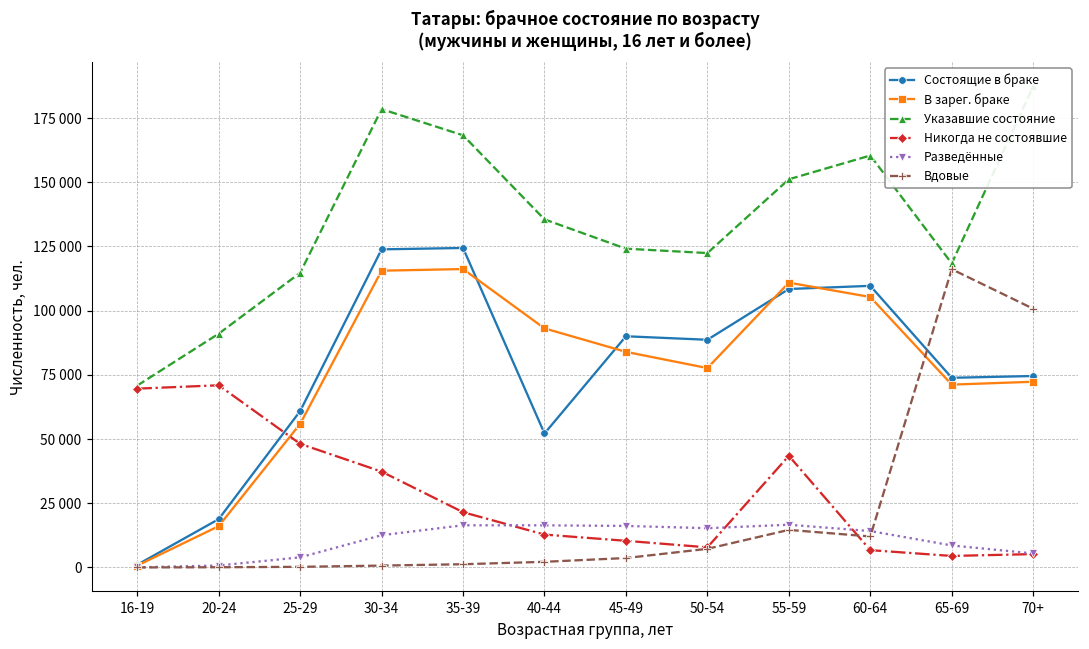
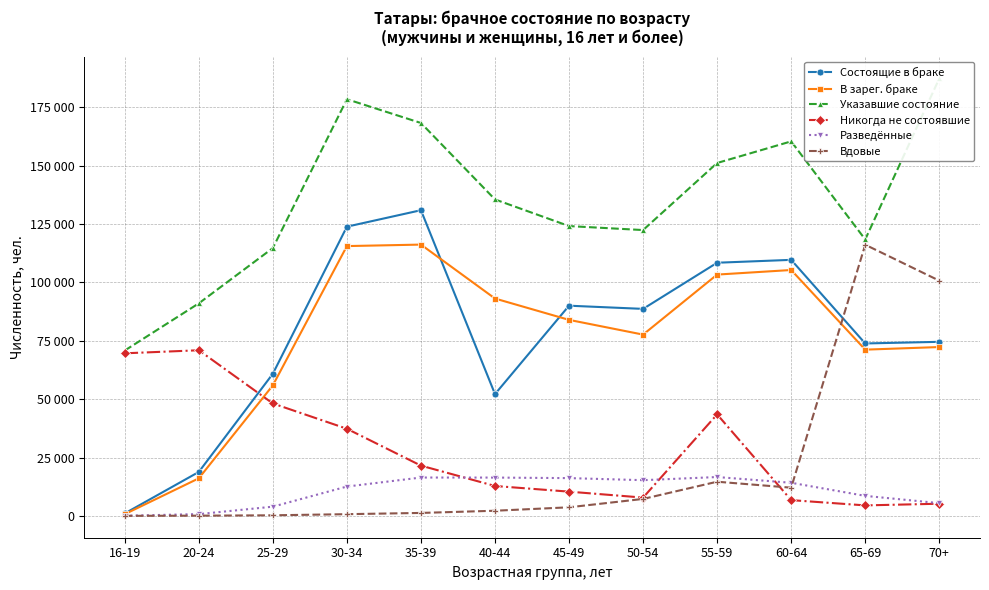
  {
    "Состоящие в браке": {
      "20-24": 19000,
      "25-29": 61000,
      "30-34": 124000,
-     "35-39": 124000,
+     "35-39": 131000,
      "40-44": 52000,
      "45-49": 90000,
      "50-54": 89000,
      "55-59": 108000,
      "60-64": 110000,
      "65-69": 74000,
      "70+": 75000
    },
    "В зарег. браке": {
      "20-24": 16000,
      "25-29": 56000,
      "30-34": 116000,
      "35-39": 116000,
      "40-44": 93000,
      "45-49": 84000,
      "50-54": 78000,
-     "55-59": 111000,
+     "55-59": 103000,
      "60-64": 105000,
      "65-69": 71000,
      "70+": 72000
    },
    "Указавшие состояние": {
      "16-19": 71000,
      "20-24": 91000,
      "25-29": 115000,
      "30-34": 178000,
      "35-39": 168000,
      "40-44": 136000,
      "45-49": 124000,
      "50-54": 122000,
      "55-59": 151000,
      "60-64": 160000,
      "65-69": 118000
    },
    "Никогда не состоявшие": {
      "16-19": 70000,
      "20-24": 71000,
      "25-29": 48000,
      "30-34": 37000,
      "35-39": 22000,
      "40-44": 13000,
      "45-49": 10000,
      "55-59": 43000,
      "60-64": 7000,
      "65-69": 4000
    },
    "Разведённые": {
      "25-29": 4000,
      "30-34": 13000,
      "35-39": 16000,
      "40-44": 16000,
      "45-49": 16000,
      "50-54": 15000,
      "55-59": 17000,
      "60-64": 14000,
      "65-69": 9000
    },
    "Вдовые": {
      "25-29": 0,
      "30-34": 1000,
      "35-39": 1000,
      "40-44": 2000,
      "45-49": 4000,
      "55-59": 15000,
      "60-64": 12000,
      "65-69": 116000,
      "70+": 101000
    }
  }
